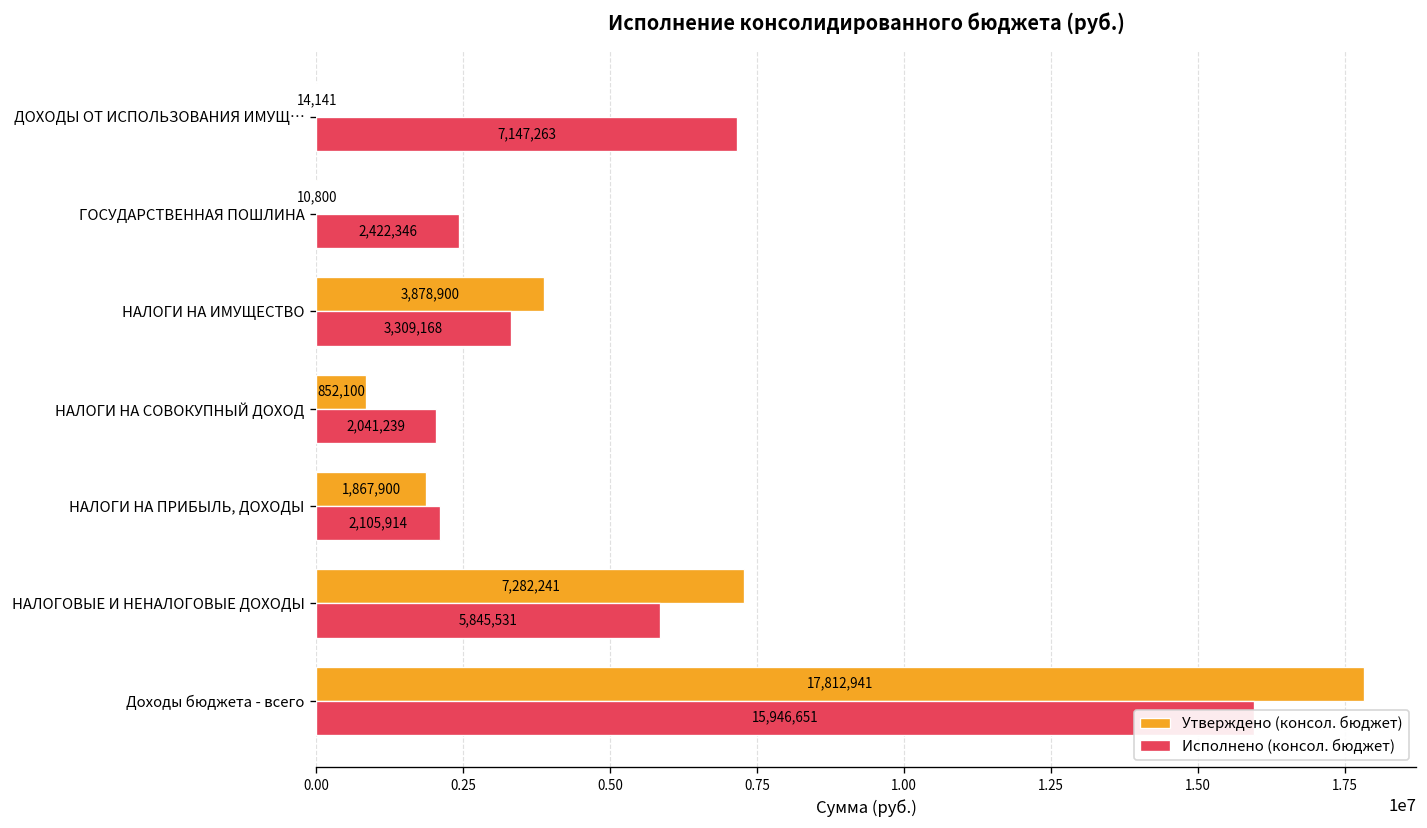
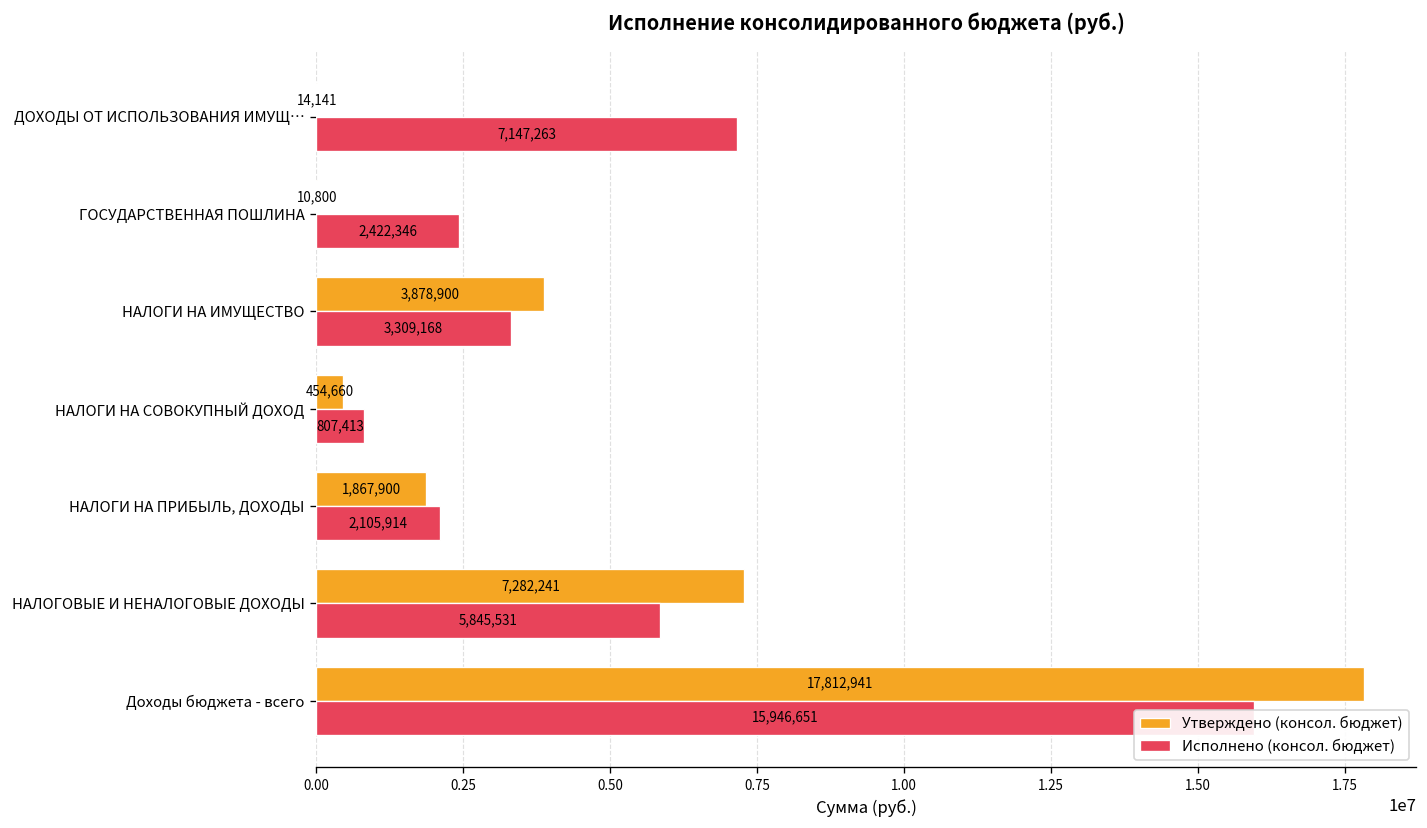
  {
    "Утверждено (консол. бюджет)": {
      "ДОХОДЫ ОТ ИСПОЛЬЗОВАНИЯ ИМУЩ…": "14,141",
      "ГОСУДАРСТВЕННАЯ ПОШЛИНА": "10,800",
      "НАЛОГИ НА ИМУЩЕСТВО": "3,878,900",
-     "НАЛОГИ НА СОВОКУПНЫЙ ДОХОД": "852,100",
+     "НАЛОГИ НА СОВОКУПНЫЙ ДОХОД": "454,660",
      "НАЛОГИ НА ПРИБЫЛЬ, ДОХОДЫ": "1,867,900",
      "НАЛОГОВЫЕ И НЕНАЛОГОВЫЕ ДОХОДЫ": "7,282,241",
      "Доходы бюджета - всего": "17,812,941"
    },
    "Исполнено (консол. бюджет)": {
      "ДОХОДЫ ОТ ИСПОЛЬЗОВАНИЯ ИМУЩ…": "7,147,263",
      "ГОСУДАРСТВЕННАЯ ПОШЛИНА": "2,422,346",
      "НАЛОГИ НА ИМУЩЕСТВО": "3,309,168",
-     "НАЛОГИ НА СОВОКУПНЫЙ ДОХОД": "2,041,239",
+     "НАЛОГИ НА СОВОКУПНЫЙ ДОХОД": "807,413",
      "НАЛОГИ НА ПРИБЫЛЬ, ДОХОДЫ": "2,105,914",
      "НАЛОГОВЫЕ И НЕНАЛОГОВЫЕ ДОХОДЫ": "5,845,531"
    }
  }
